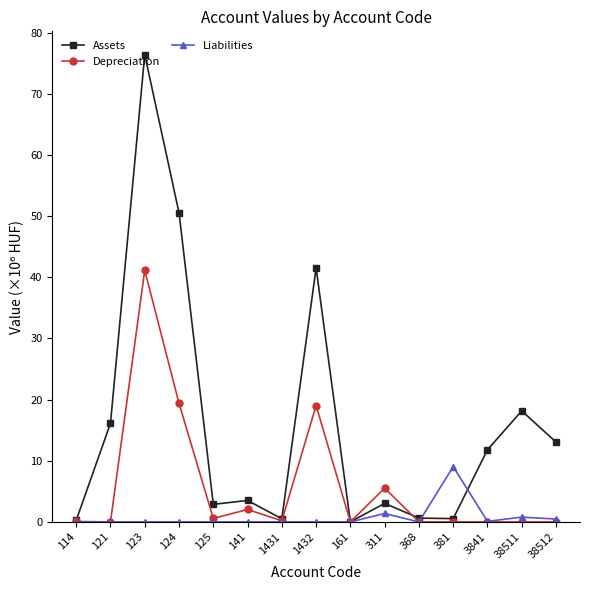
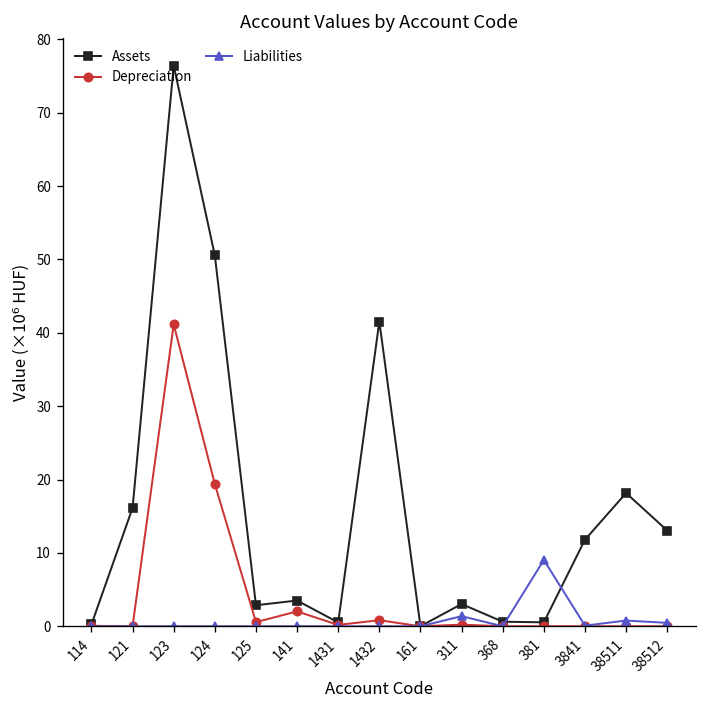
  {
    "Assets": {
      "121": 16,
      "123": 76,
      "124": 51,
      "125": 3,
      "141": 4,
      "1432": 42,
      "311": 3,
      "368": 1,
      "381": 1,
      "3841": 12,
      "38511": 18,
      "38512": 13
    },
    "Depreciation": {
      "123": 41,
      "124": 19,
      "125": 1,
      "141": 2,
-     "1432": 19,
-     "311": 6,
+     "1432": 1,
+     "311": 0,
      "381": 0,
      "38511": 0,
      "38512": 0
    },
    "Liabilities": {
      "123": 0,
      "124": 0,
      "125": 0,
      "141": 0,
      "1432": 0,
      "311": 1,
      "381": 9,
      "38511": 1,
      "38512": 0
    }
  }
